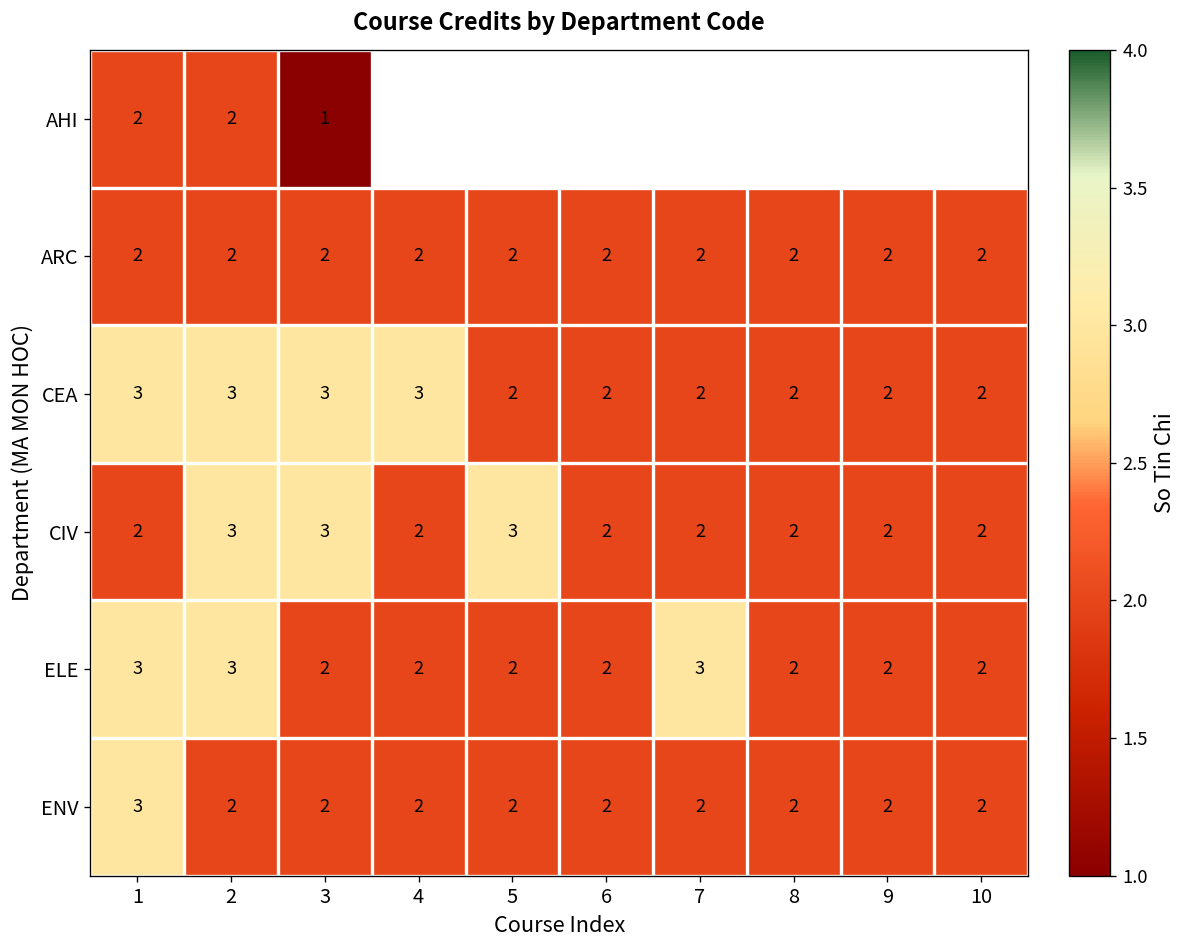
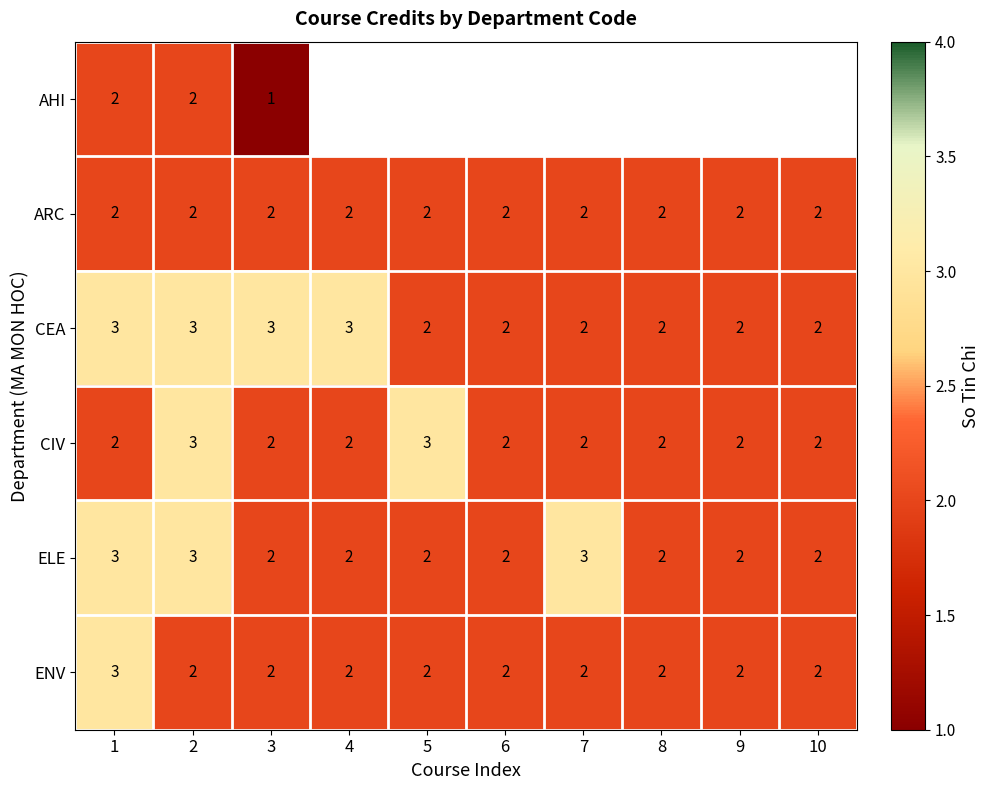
  {
    "AHI": {
      "1": 2,
      "2": 2,
      "3": 1
    },
    "ARC": {
      "1": 2,
      "2": 2,
      "3": 2,
      "4": 2,
      "5": 2,
      "6": 2,
      "7": 2,
      "8": 2,
      "9": 2,
      "10": 2
    },
    "CEA": {
      "1": 3,
      "2": 3,
      "3": 3,
      "4": 3,
      "5": 2,
      "6": 2,
      "7": 2,
      "8": 2,
      "9": 2,
      "10": 2
    },
    "CIV": {
      "1": 2,
      "2": 3,
-     "3": 3,
+     "3": 2,
      "4": 2,
      "5": 3,
      "6": 2,
      "7": 2,
      "8": 2,
      "9": 2,
      "10": 2
    },
    "ELE": {
      "1": 3,
      "2": 3,
      "3": 2,
      "4": 2,
      "5": 2,
      "6": 2,
      "7": 3,
      "8": 2,
      "9": 2,
      "10": 2
    },
    "ENV": {
      "1": 3,
      "2": 2,
      "3": 2,
      "4": 2,
      "5": 2,
      "6": 2,
      "7": 2,
      "8": 2,
      "9": 2,
      "10": 2
    }
  }
